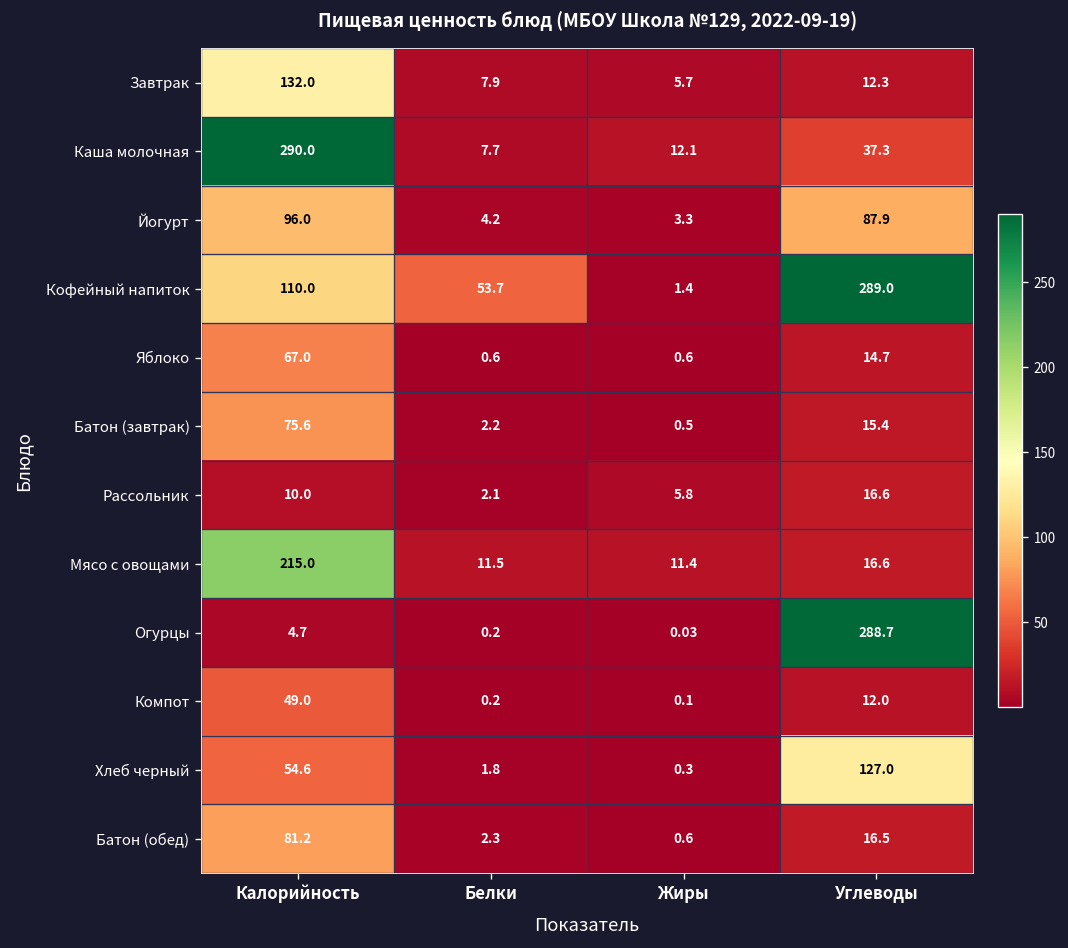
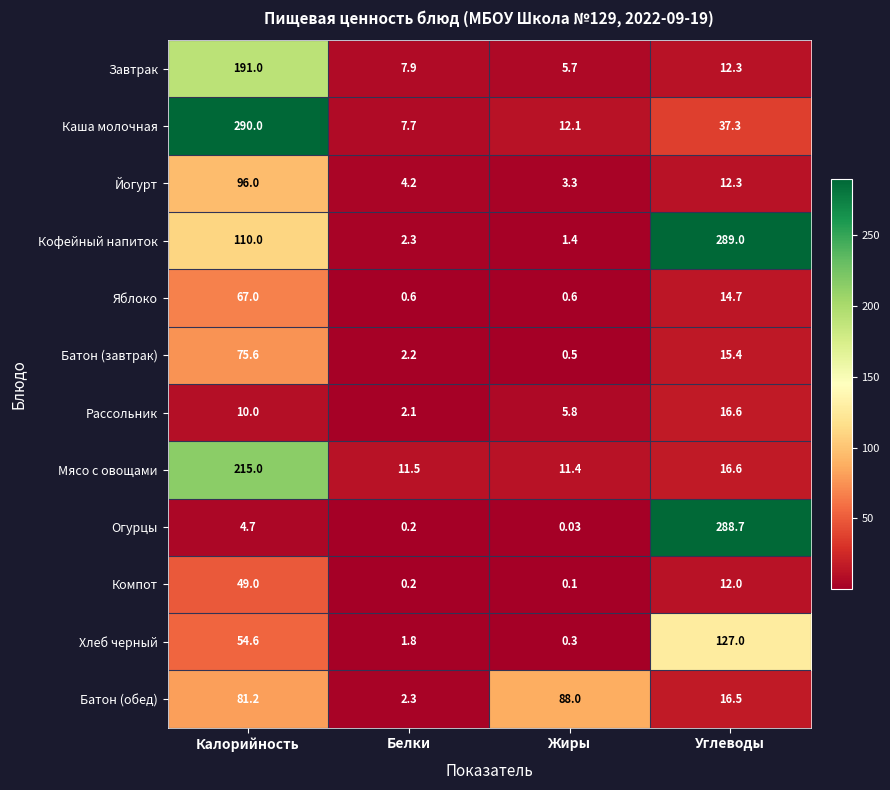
  {
    "Завтрак": {
-     "Калорийность": 132.0,
+     "Калорийность": 191.0,
      "Белки": 7.9,
      "Жиры": 5.7,
      "Углеводы": 12.3
    },
    "Каша молочная": {
      "Калорийность": 290.0,
      "Белки": 7.7,
      "Жиры": 12.1,
      "Углеводы": 37.3
    },
    "Йогурт": {
      "Калорийность": 96.0,
      "Белки": 4.2,
      "Жиры": 3.3,
-     "Углеводы": 87.9
+     "Углеводы": 12.3
    },
    "Кофейный напиток": {
      "Калорийность": 110.0,
-     "Белки": 53.7,
+     "Белки": 2.3,
      "Жиры": 1.4,
      "Углеводы": 289.0
    },
    "Яблоко": {
      "Калорийность": 67.0,
      "Белки": 0.6,
      "Жиры": 0.6,
      "Углеводы": 14.7
    },
    "Батон (завтрак)": {
      "Калорийность": 75.6,
      "Белки": 2.2,
      "Жиры": 0.5,
      "Углеводы": 15.4
    },
    "Рассольник": {
      "Калорийность": 10.0,
      "Белки": 2.1,
      "Жиры": 5.8,
      "Углеводы": 16.6
    },
    "Мясо с овощами": {
      "Калорийность": 215.0,
      "Белки": 11.5,
      "Жиры": 11.4,
      "Углеводы": 16.6
    },
    "Огурцы": {
      "Калорийность": 4.7,
      "Белки": 0.2,
      "Жиры": 0.03,
      "Углеводы": 288.7
    },
    "Компот": {
      "Калорийность": 49.0,
      "Белки": 0.2,
      "Жиры": 0.1,
      "Углеводы": 12.0
    },
    "Хлеб черный": {
      "Калорийность": 54.6,
      "Белки": 1.8,
      "Жиры": 0.3,
      "Углеводы": 127.0
    },
    "Батон (обед)": {
      "Калорийность": 81.2,
      "Белки": 2.3,
-     "Жиры": 0.6,
+     "Жиры": 88.0,
      "Углеводы": 16.5
    }
  }
